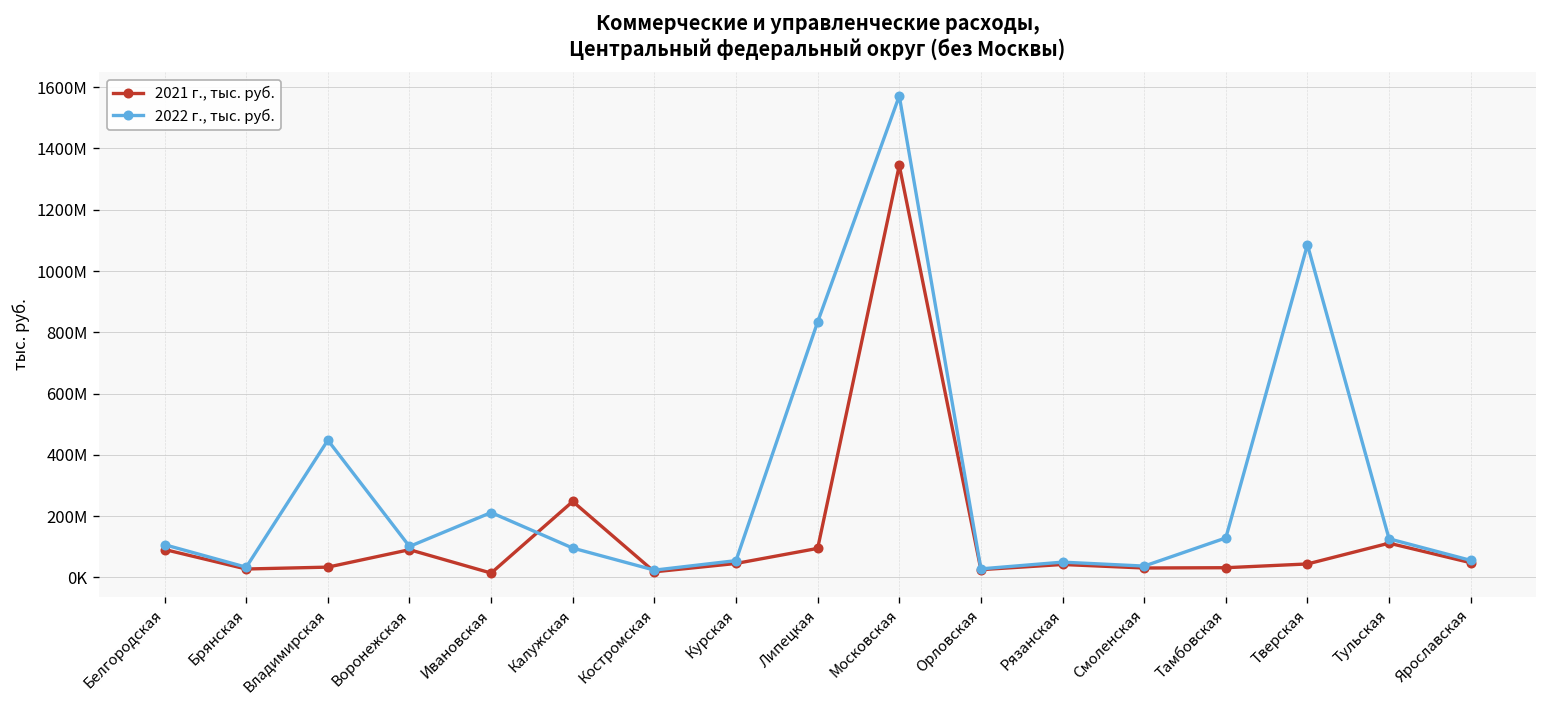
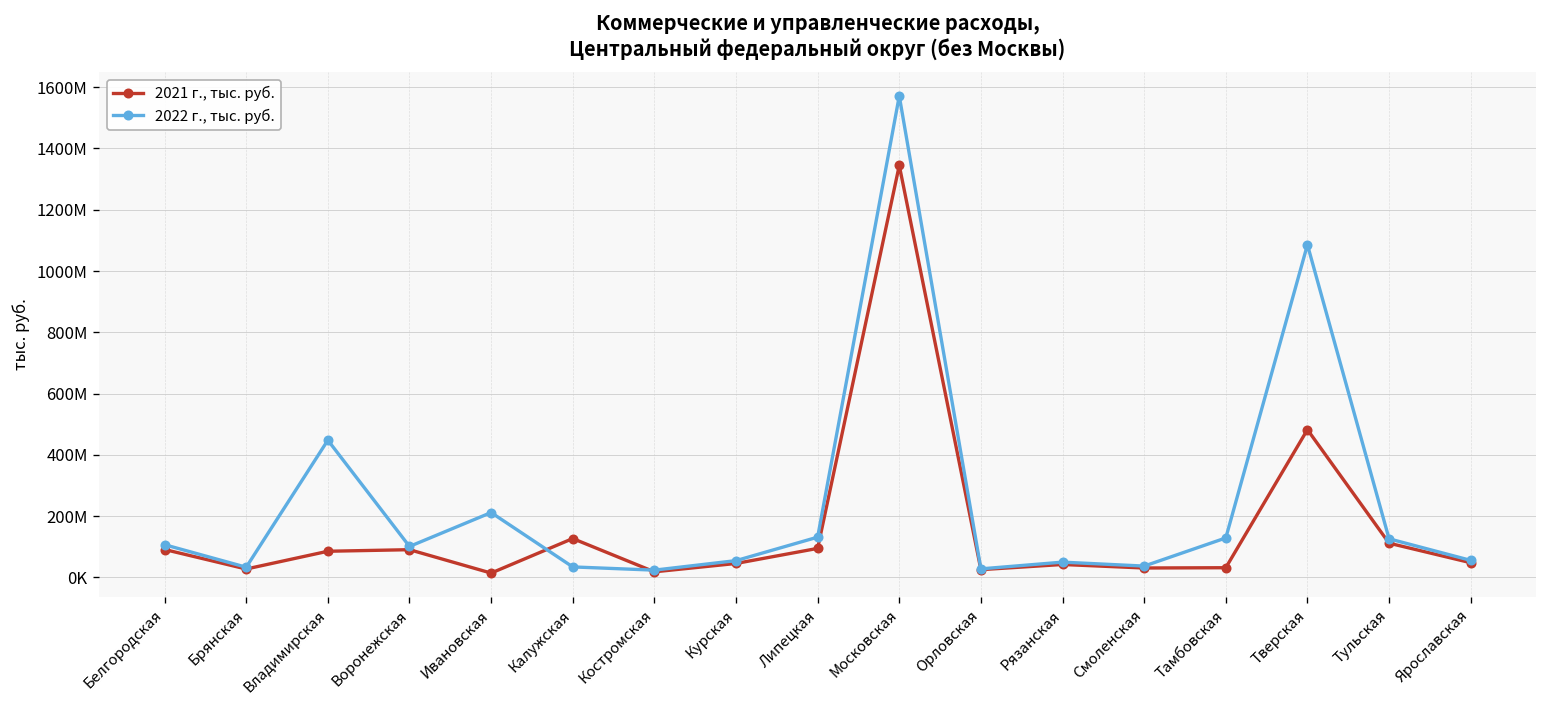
  {
    "2021 г., тыс. руб.": {
      "Белгородская": 90000000,
-     "Владимирская": 30000000,
+     "Владимирская": 90000000,
      "Воронежская": 90000000,
      "Ивановская": 10000000,
-     "Калужская": 250000000,
+     "Калужская": 130000000,
      "Липецкая": 90000000,
      "Московская": 1340000000,
      "Тамбовская": 30000000,
-     "Тверская": 40000000,
+     "Тверская": 480000000,
      "Тульская": 110000000
    },
    "2022 г., тыс. руб.": {
      "Белгородская": 110000000,
      "Владимирская": 450000000,
      "Воронежская": 100000000,
      "Ивановская": 210000000,
-     "Калужская": 100000000,
-     "Липецкая": 830000000,
+     "Калужская": 30000000,
+     "Липецкая": 130000000,
      "Московская": 1570000000,
      "Тамбовская": 130000000,
      "Тверская": 1090000000,
      "Тульская": 130000000
    }
  }
